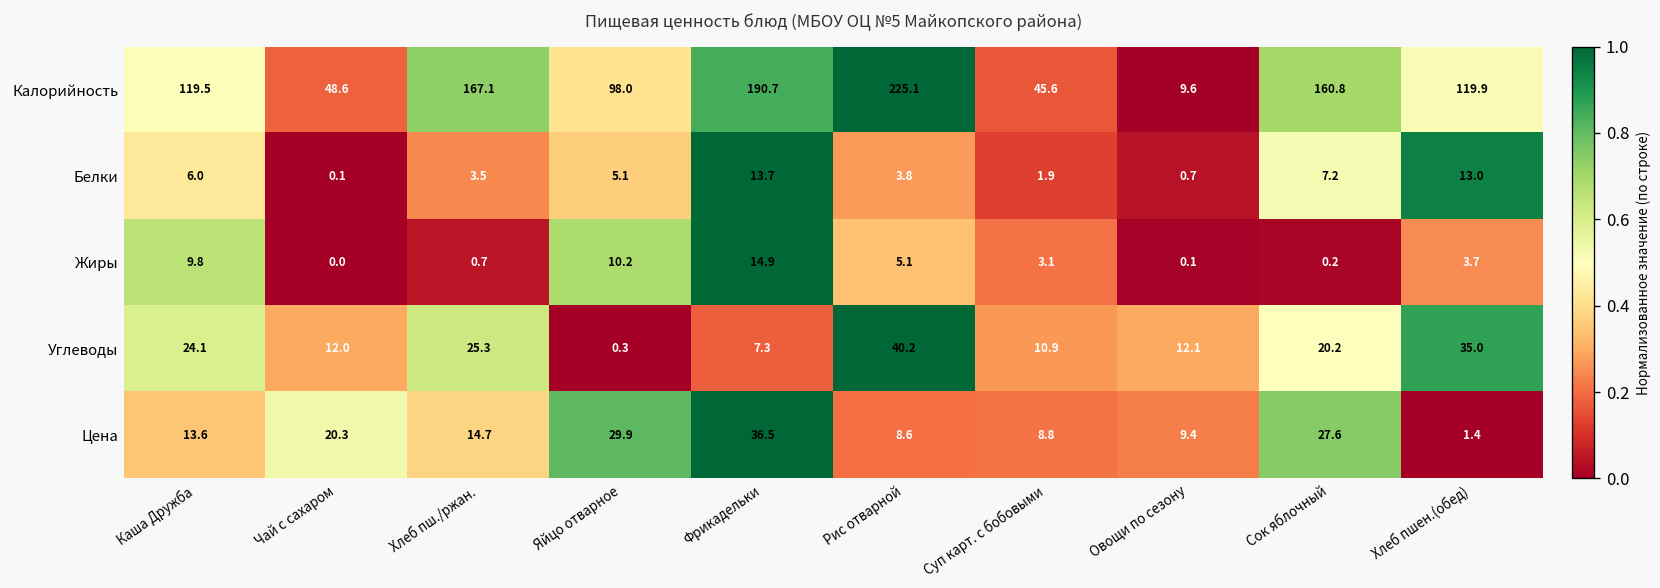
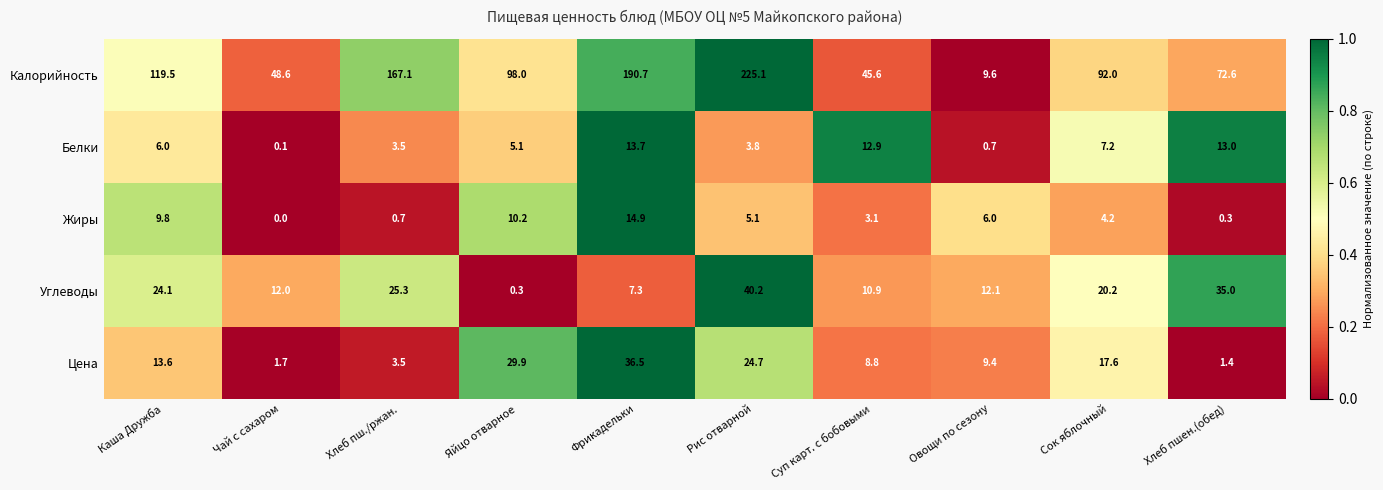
  {
    "Калорийность": {
      "Каша Дружба": 119.5,
      "Чай с сахаром": 48.6,
      "Хлеб пш./ржан.": 167.1,
      "Яйцо отварное": 98.0,
      "Фрикадельки": 190.7,
      "Рис отварной": 225.1,
      "Суп карт. с бобовыми": 45.6,
      "Овощи по сезону": 9.6,
-     "Сок яблочный": 160.8,
-     "Хлеб пшен.(обед)": 119.9
+     "Сок яблочный": 92.0,
+     "Хлеб пшен.(обед)": 72.6
    },
    "Белки": {
      "Каша Дружба": 6.0,
      "Чай с сахаром": 0.1,
      "Хлеб пш./ржан.": 3.5,
      "Яйцо отварное": 5.1,
      "Фрикадельки": 13.7,
      "Рис отварной": 3.8,
-     "Суп карт. с бобовыми": 1.9,
+     "Суп карт. с бобовыми": 12.9,
      "Овощи по сезону": 0.7,
      "Сок яблочный": 7.2,
      "Хлеб пшен.(обед)": 13.0
    },
    "Жиры": {
      "Каша Дружба": 9.8,
      "Чай с сахаром": 0.0,
      "Хлеб пш./ржан.": 0.7,
      "Яйцо отварное": 10.2,
      "Фрикадельки": 14.9,
      "Рис отварной": 5.1,
      "Суп карт. с бобовыми": 3.1,
-     "Овощи по сезону": 0.1,
-     "Сок яблочный": 0.2,
-     "Хлеб пшен.(обед)": 3.7
+     "Овощи по сезону": 6.0,
+     "Сок яблочный": 4.2,
+     "Хлеб пшен.(обед)": 0.3
    },
    "Углеводы": {
      "Каша Дружба": 24.1,
      "Чай с сахаром": 12.0,
      "Хлеб пш./ржан.": 25.3,
      "Яйцо отварное": 0.3,
      "Фрикадельки": 7.3,
      "Рис отварной": 40.2,
      "Суп карт. с бобовыми": 10.9,
      "Овощи по сезону": 12.1,
      "Сок яблочный": 20.2,
      "Хлеб пшен.(обед)": 35.0
    },
    "Цена": {
      "Каша Дружба": 13.6,
-     "Чай с сахаром": 20.3,
-     "Хлеб пш./ржан.": 14.7,
+     "Чай с сахаром": 1.7,
+     "Хлеб пш./ржан.": 3.5,
      "Яйцо отварное": 29.9,
      "Фрикадельки": 36.5,
-     "Рис отварной": 8.6,
+     "Рис отварной": 24.7,
      "Суп карт. с бобовыми": 8.8,
      "Овощи по сезону": 9.4,
-     "Сок яблочный": 27.6,
+     "Сок яблочный": 17.6,
      "Хлеб пшен.(обед)": 1.4
    }
  }
